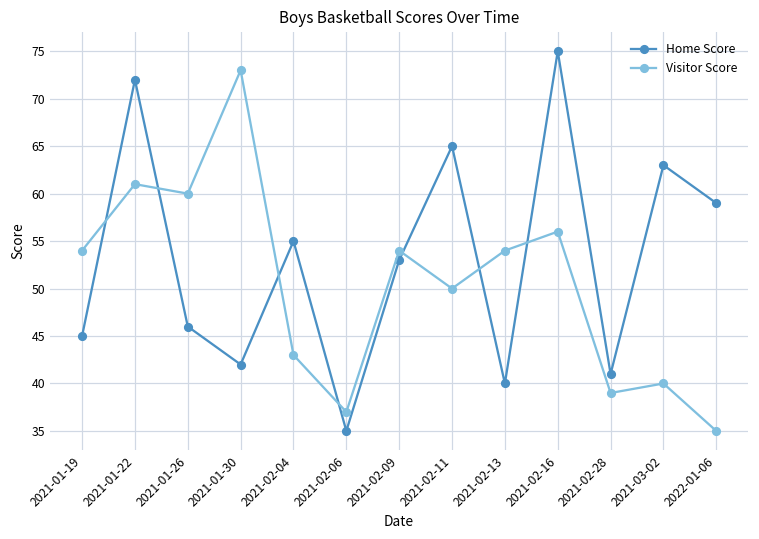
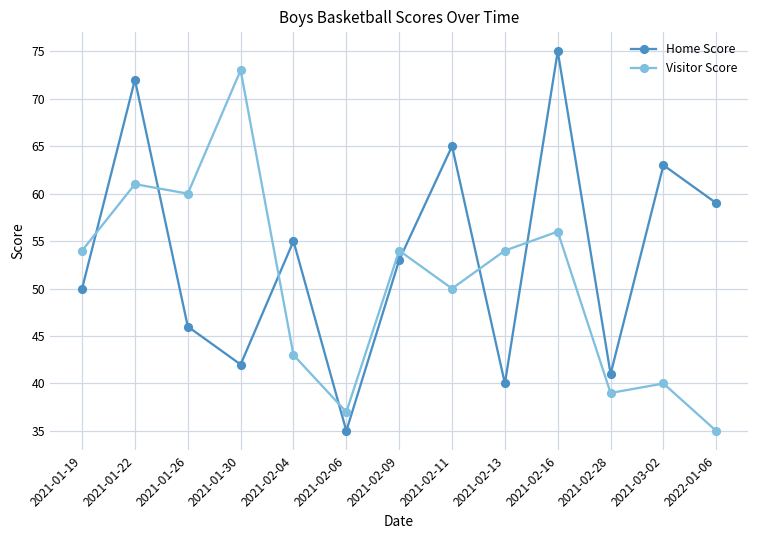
  {
    "Home Score": {
-     "2021-01-19": 45,
+     "2021-01-19": 50,
      "2021-01-22": 72,
      "2021-01-26": 46,
      "2021-01-30": 42,
      "2021-02-04": 55,
      "2021-02-06": 35,
      "2021-02-09": 53,
      "2021-02-11": 65,
      "2021-02-13": 40,
      "2021-02-16": 75,
      "2021-02-28": 41,
      "2021-03-02": 63,
      "2022-01-06": 59
    },
    "Visitor Score": {
      "2021-01-19": 54,
      "2021-01-22": 61,
      "2021-01-26": 60,
      "2021-01-30": 73,
      "2021-02-04": 43,
      "2021-02-06": 37,
      "2021-02-09": 54,
      "2021-02-11": 50,
      "2021-02-13": 54,
      "2021-02-16": 56,
      "2021-02-28": 39,
      "2021-03-02": 40,
      "2022-01-06": 35
    }
  }
